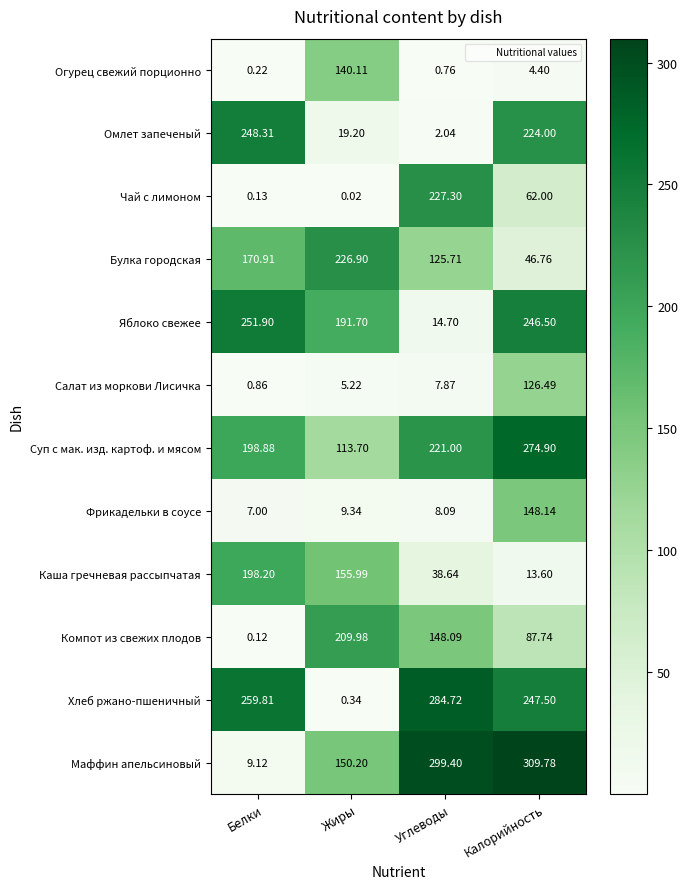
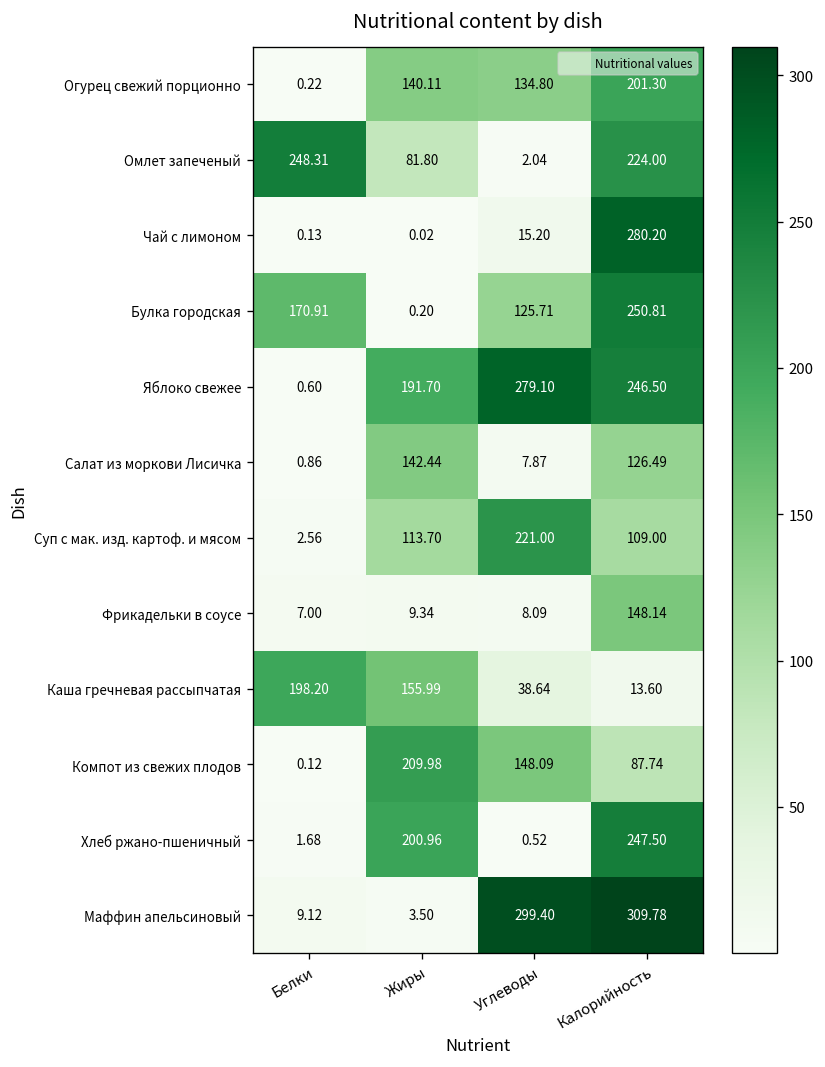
  {
    "Огурец свежий порционно": {
      "Белки": 0.22,
      "Жиры": 140.11,
-     "Углеводы": 0.76,
-     "Калорийность": 4.40
+     "Углеводы": 134.80,
+     "Калорийность": 201.30
    },
    "Омлет запеченый": {
      "Белки": 248.31,
-     "Жиры": 19.20,
+     "Жиры": 81.80,
      "Углеводы": 2.04,
      "Калорийность": 224.00
    },
    "Чай с лимоном": {
      "Белки": 0.13,
      "Жиры": 0.02,
-     "Углеводы": 227.30,
-     "Калорийность": 62.00
+     "Углеводы": 15.20,
+     "Калорийность": 280.20
    },
    "Булка городская": {
      "Белки": 170.91,
-     "Жиры": 226.90,
+     "Жиры": 0.20,
      "Углеводы": 125.71,
-     "Калорийность": 46.76
+     "Калорийность": 250.81
    },
    "Яблоко свежее": {
-     "Белки": 251.90,
+     "Белки": 0.60,
      "Жиры": 191.70,
-     "Углеводы": 14.70,
+     "Углеводы": 279.10,
      "Калорийность": 246.50
    },
    "Салат из моркови Лисичка": {
      "Белки": 0.86,
-     "Жиры": 5.22,
+     "Жиры": 142.44,
      "Углеводы": 7.87,
      "Калорийность": 126.49
    },
    "Суп с мак. изд. картоф. и мясом": {
-     "Белки": 198.88,
+     "Белки": 2.56,
      "Жиры": 113.70,
      "Углеводы": 221.00,
-     "Калорийность": 274.90
+     "Калорийность": 109.00
    },
    "Фрикадельки в соусе": {
      "Белки": 7.00,
      "Жиры": 9.34,
      "Углеводы": 8.09,
      "Калорийность": 148.14
    },
    "Каша гречневая рассыпчатая": {
      "Белки": 198.20,
      "Жиры": 155.99,
      "Углеводы": 38.64,
      "Калорийность": 13.60
    },
    "Компот из свежих плодов": {
      "Белки": 0.12,
      "Жиры": 209.98,
      "Углеводы": 148.09,
      "Калорийность": 87.74
    },
    "Хлеб ржано-пшеничный": {
-     "Белки": 259.81,
-     "Жиры": 0.34,
-     "Углеводы": 284.72,
+     "Белки": 1.68,
+     "Жиры": 200.96,
+     "Углеводы": 0.52,
      "Калорийность": 247.50
    },
    "Маффин апельсиновый": {
      "Белки": 9.12,
-     "Жиры": 150.20,
+     "Жиры": 3.50,
      "Углеводы": 299.40,
      "Калорийность": 309.78
    }
  }
